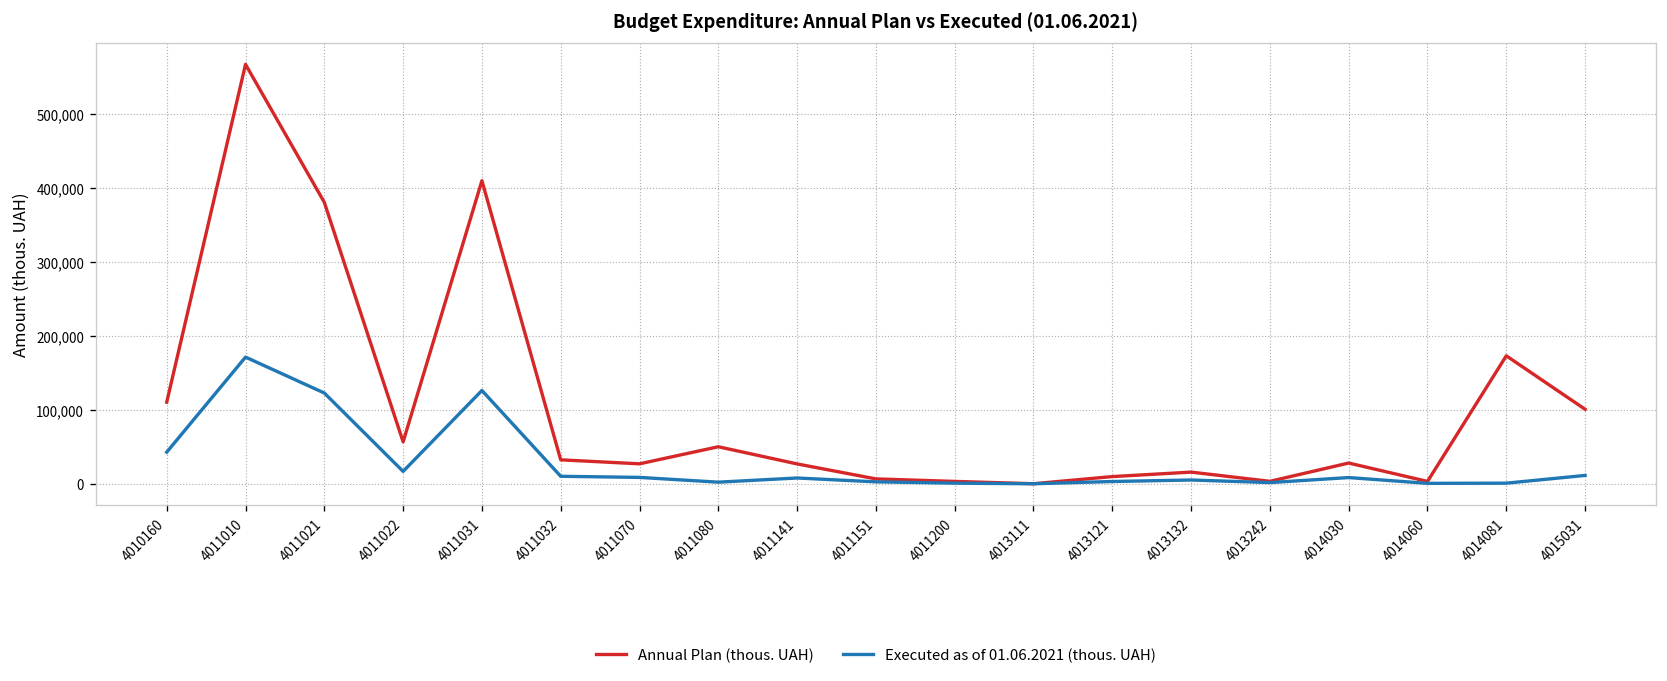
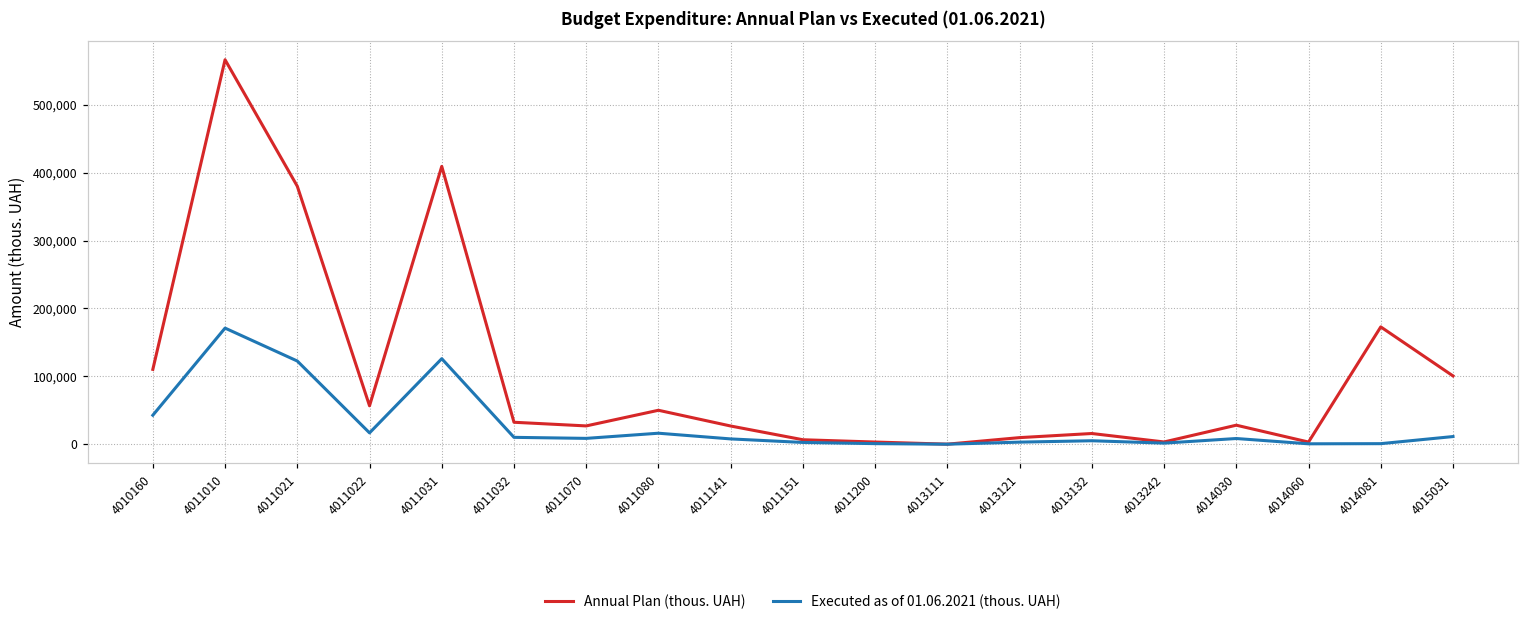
  {
    "Annual Plan (thous. UAH)": {
      "4010160": "110,000",
      "4011010": "570,000",
      "4011021": "380,000",
      "4011022": "60,000",
      "4011031": "410,000",
      "4011032": "30,000",
      "4011070": "30,000",
      "4011080": "50,000",
      "4011141": "30,000",
      "4013121": "10,000",
      "4013132": "20,000",
      "4014030": "30,000",
      "4014081": "170,000",
      "4015031": "100,000"
    },
    "Executed as of 01.06.2021 (thous. UAH)": {
      "4010160": "40,000",
      "4011010": "170,000",
      "4011021": "120,000",
      "4011022": "20,000",
      "4011031": "130,000",
      "4011032": "10,000",
      "4011070": "10,000",
-     "4011080": "0",
+     "4011080": "20,000",
      "4011141": "10,000",
      "4013121": "0",
      "4013132": "10,000",
      "4014030": "10,000",
      "4014081": "0",
      "4015031": "10,000"
    }
  }
